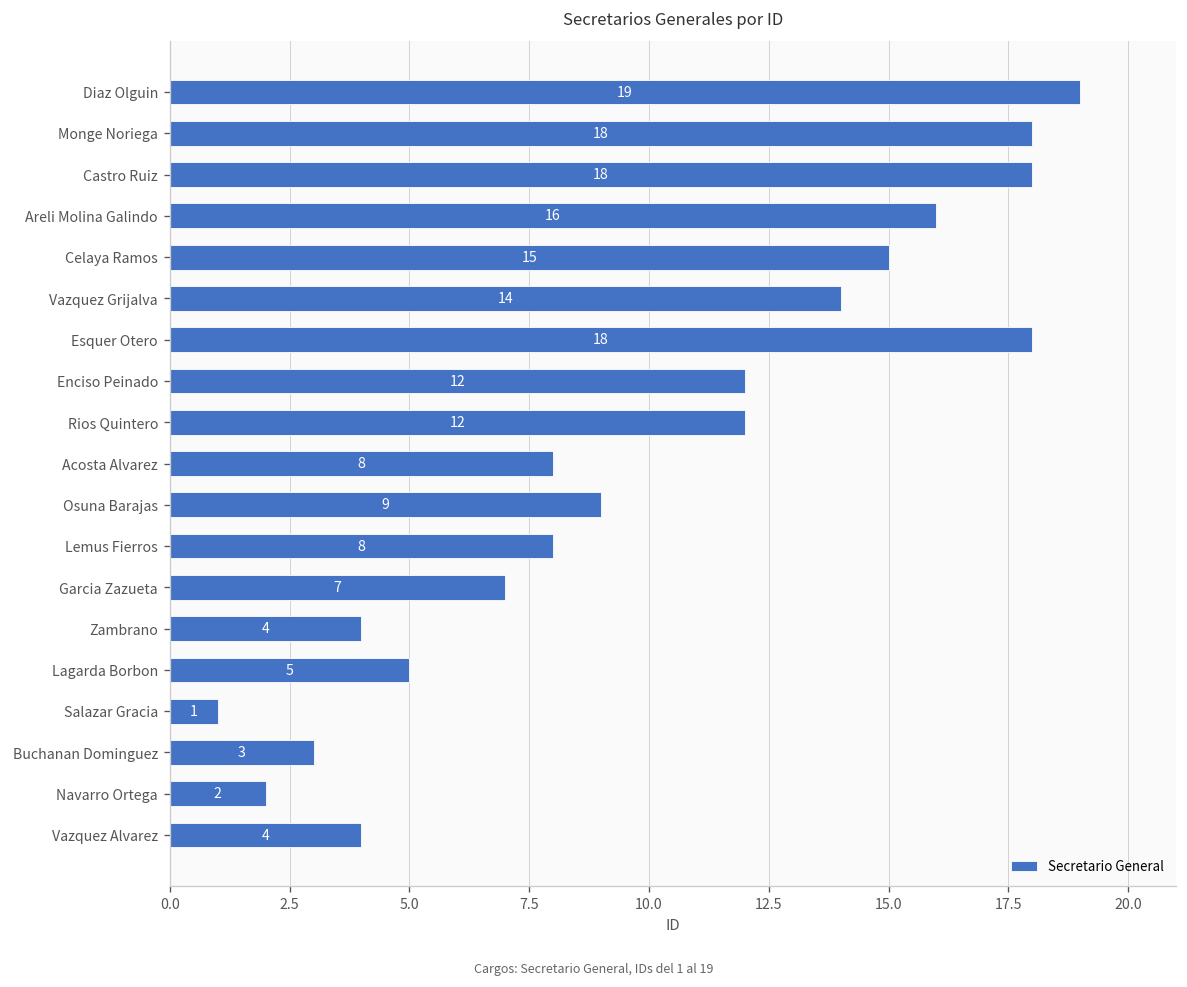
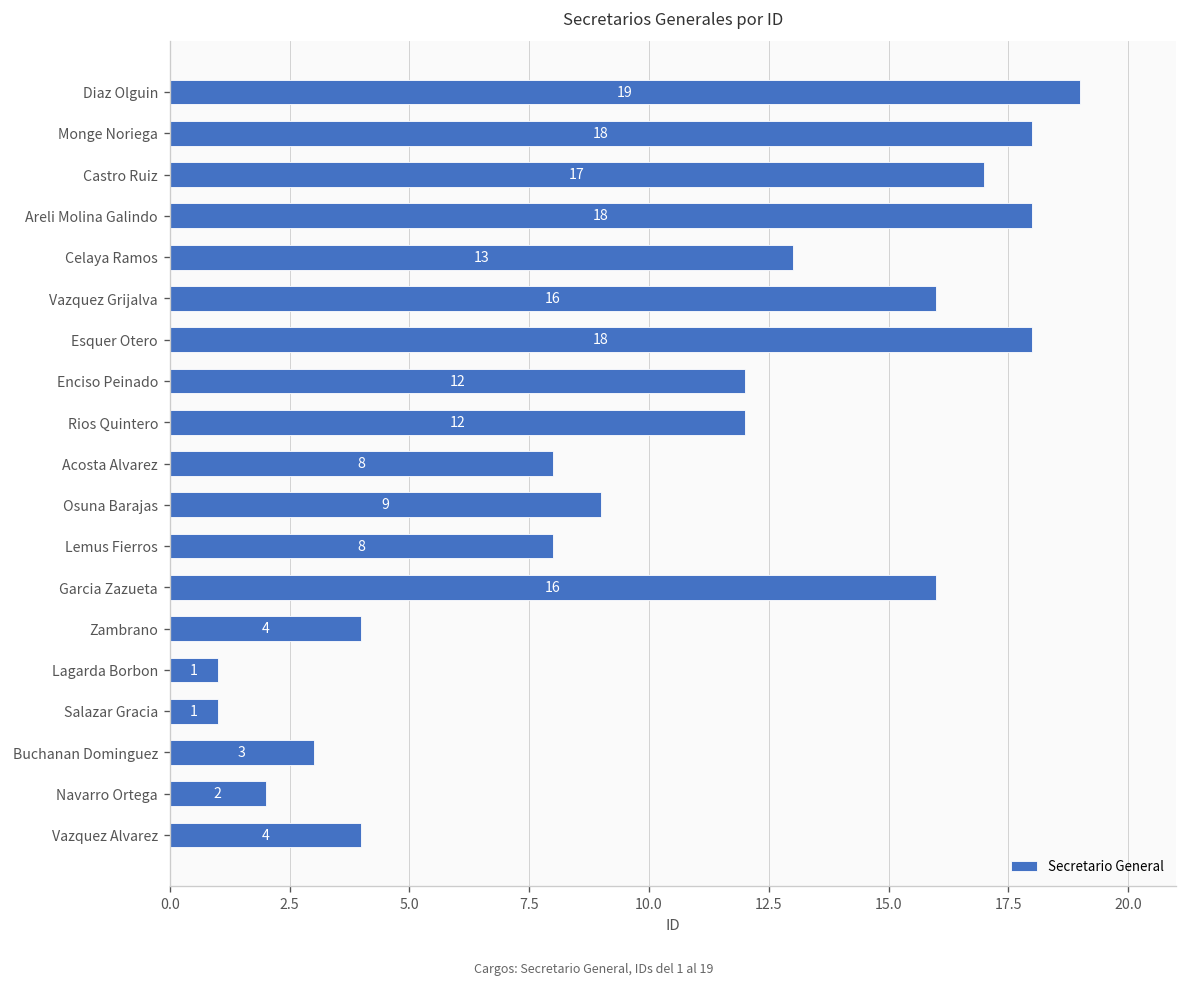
  {
    "Diaz Olguin": 19,
    "Monge Noriega": 18,
-   "Castro Ruiz": 18,
-   "Areli Molina Galindo": 16,
-   "Celaya Ramos": 15,
-   "Vazquez Grijalva": 14,
+   "Castro Ruiz": 17,
+   "Areli Molina Galindo": 18,
+   "Celaya Ramos": 13,
+   "Vazquez Grijalva": 16,
    "Esquer Otero": 18,
    "Enciso Peinado": 12,
    "Rios Quintero": 12,
    "Acosta Alvarez": 8,
    "Osuna Barajas": 9,
    "Lemus Fierros": 8,
-   "Garcia Zazueta": 7,
+   "Garcia Zazueta": 16,
    "Zambrano": 4,
-   "Lagarda Borbon": 5,
+   "Lagarda Borbon": 1,
    "Salazar Gracia": 1,
    "Buchanan Dominguez": 3,
    "Navarro Ortega": 2,
    "Vazquez Alvarez": 4
  }
